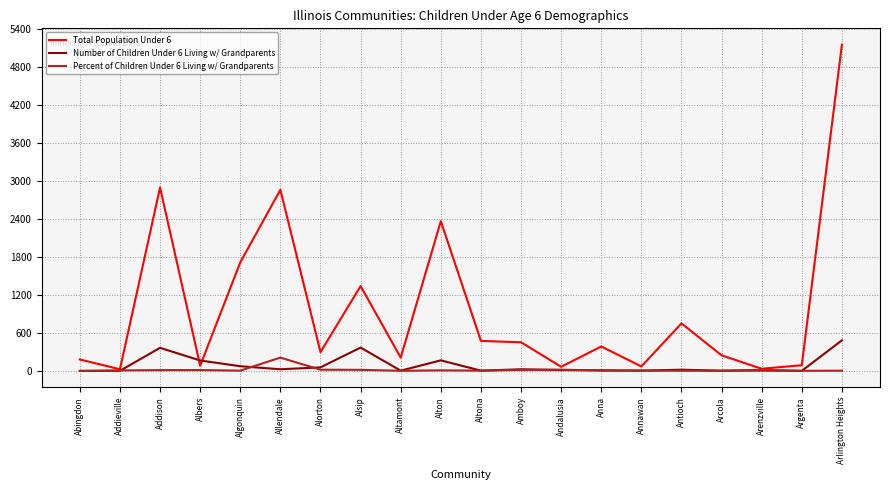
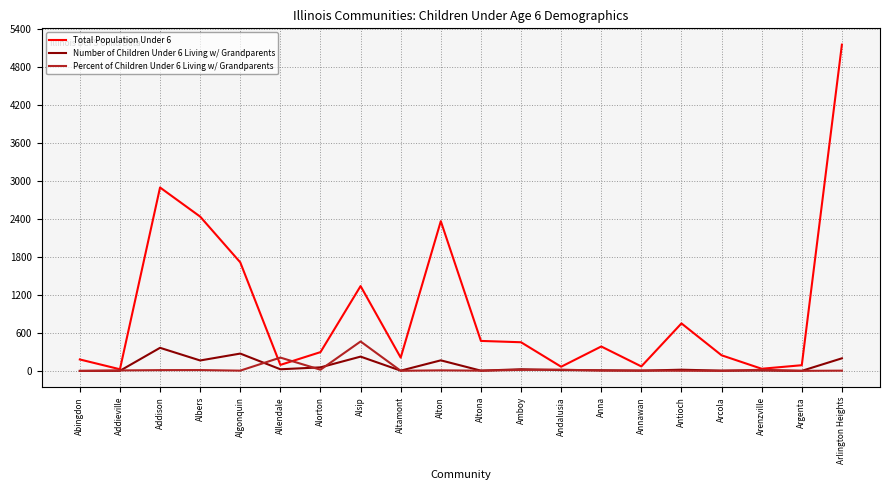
  {
    "Total Population Under 6": {
      "Abingdon": 200,
      "Addison": 2900,
-     "Albers": 100,
+     "Albers": 2400,
      "Algonquin": 1700,
-     "Allendale": 2900,
+     "Allendale": 100,
      "Alorton": 300,
      "Alsip": 1300,
      "Altamont": 200,
      "Alton": 2400,
      "Altona": 500,
      "Amboy": 500,
      "Andalusia": 100,
      "Anna": 400,
      "Annawan": 100,
      "Antioch": 800,
      "Arcola": 200,
      "Argenta": 100,
      "Arlington Heights": 5200
    },
    "Number of Children Under 6 Living w/ Grandparents": {
      "Addison": 400,
      "Albers": 200,
-     "Algonquin": 100,
+     "Algonquin": 300,
      "Allendale": 0,
-     "Alsip": 400,
+     "Alsip": 200,
      "Alton": 200,
-     "Arlington Heights": 500
+     "Arlington Heights": 200
    },
    "Percent of Children Under 6 Living w/ Grandparents": {
      "Addison": 0,
      "Albers": 0,
      "Algonquin": 0,
      "Allendale": 200,
-     "Alsip": 0,
+     "Alsip": 500,
      "Alton": 0,
      "Arlington Heights": 0
    }
  }
